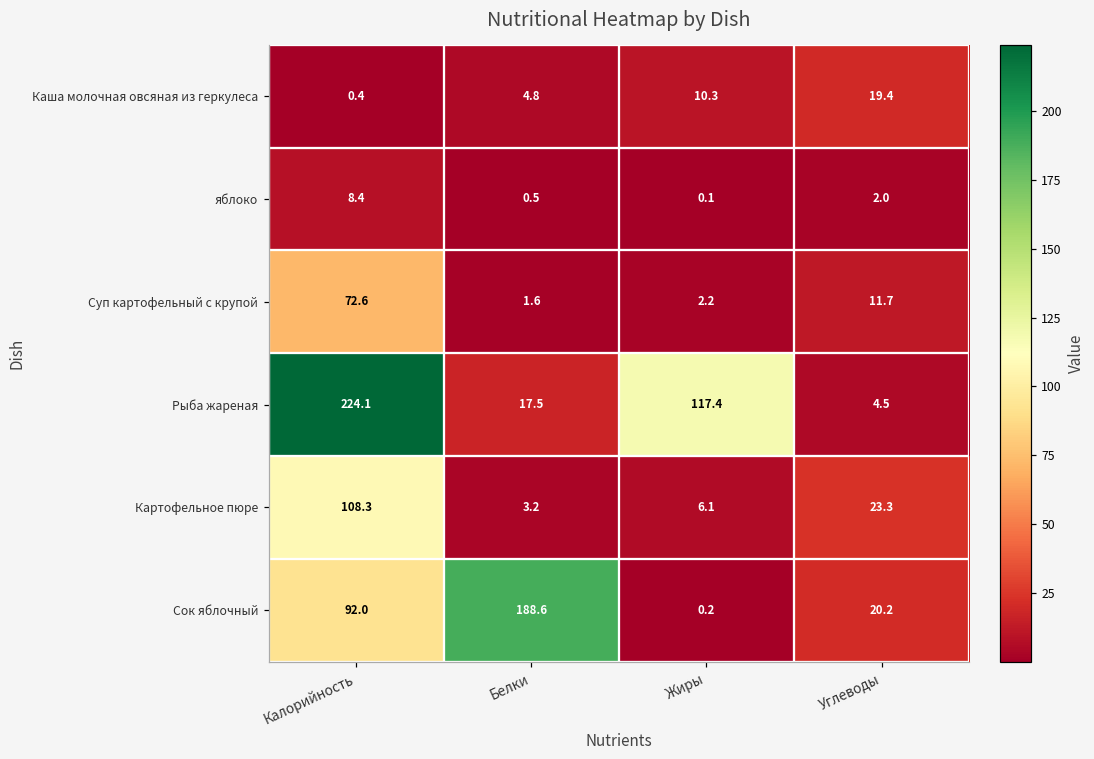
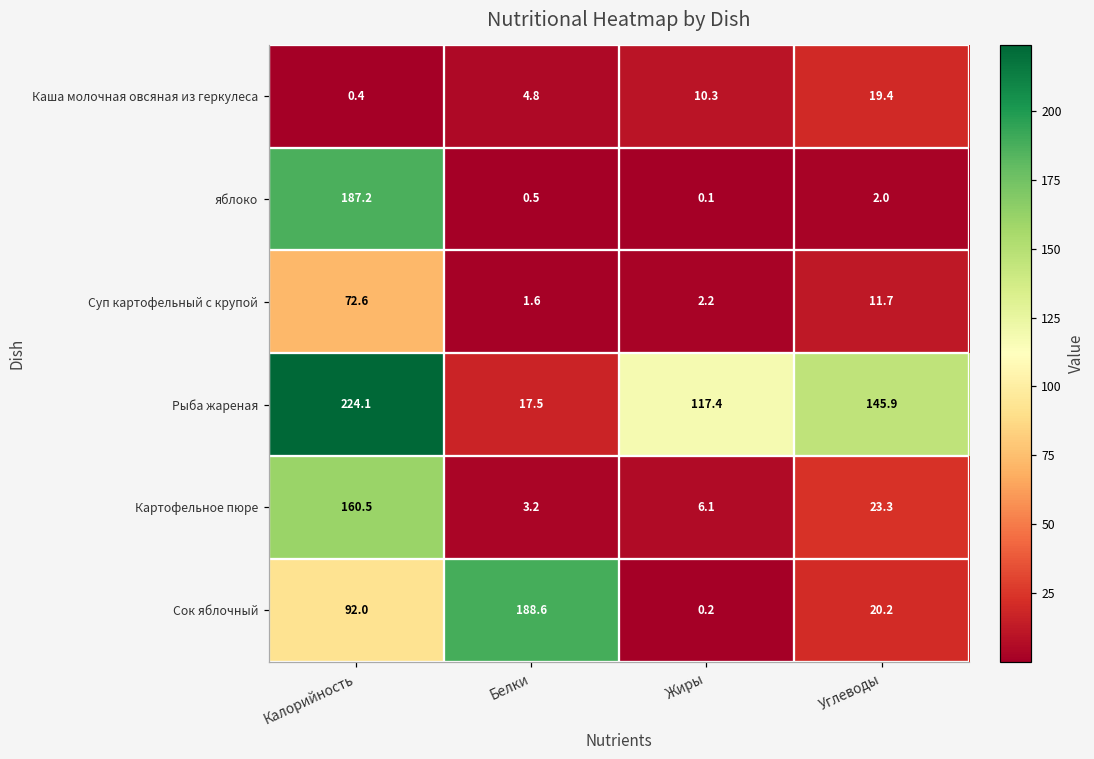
  {
    "Каша молочная овсяная из геркулеса": {
      "Калорийность": 0.4,
      "Белки": 4.8,
      "Жиры": 10.3,
      "Углеводы": 19.4
    },
    "яблоко": {
-     "Калорийность": 8.4,
+     "Калорийность": 187.2,
      "Белки": 0.5,
      "Жиры": 0.1,
      "Углеводы": 2.0
    },
    "Суп картофельный с крупой": {
      "Калорийность": 72.6,
      "Белки": 1.6,
      "Жиры": 2.2,
      "Углеводы": 11.7
    },
    "Рыба жареная": {
      "Калорийность": 224.1,
      "Белки": 17.5,
      "Жиры": 117.4,
-     "Углеводы": 4.5
+     "Углеводы": 145.9
    },
    "Картофельное пюре": {
-     "Калорийность": 108.3,
+     "Калорийность": 160.5,
      "Белки": 3.2,
      "Жиры": 6.1,
      "Углеводы": 23.3
    },
    "Сок яблочный": {
      "Калорийность": 92.0,
      "Белки": 188.6,
      "Жиры": 0.2,
      "Углеводы": 20.2
    }
  }
